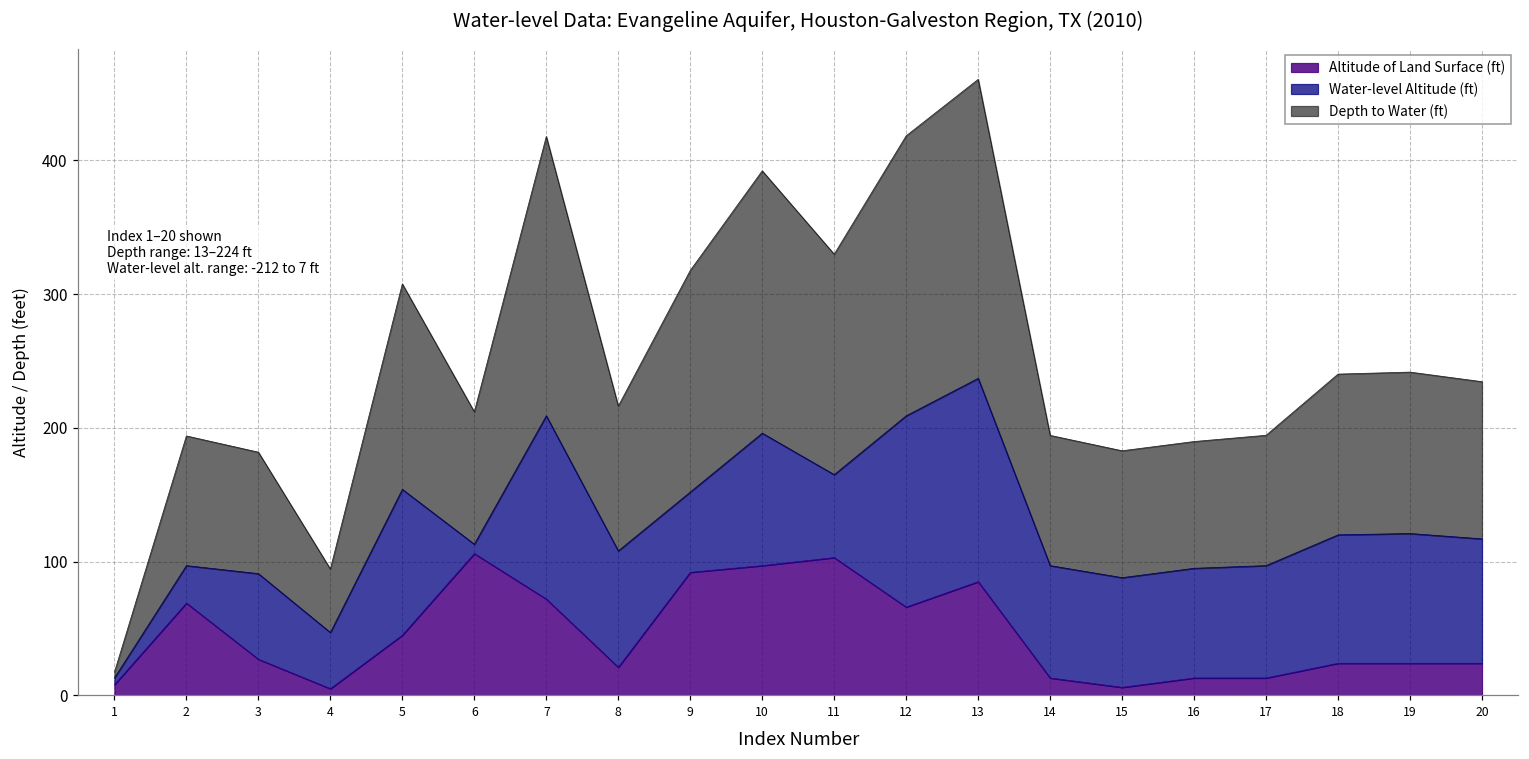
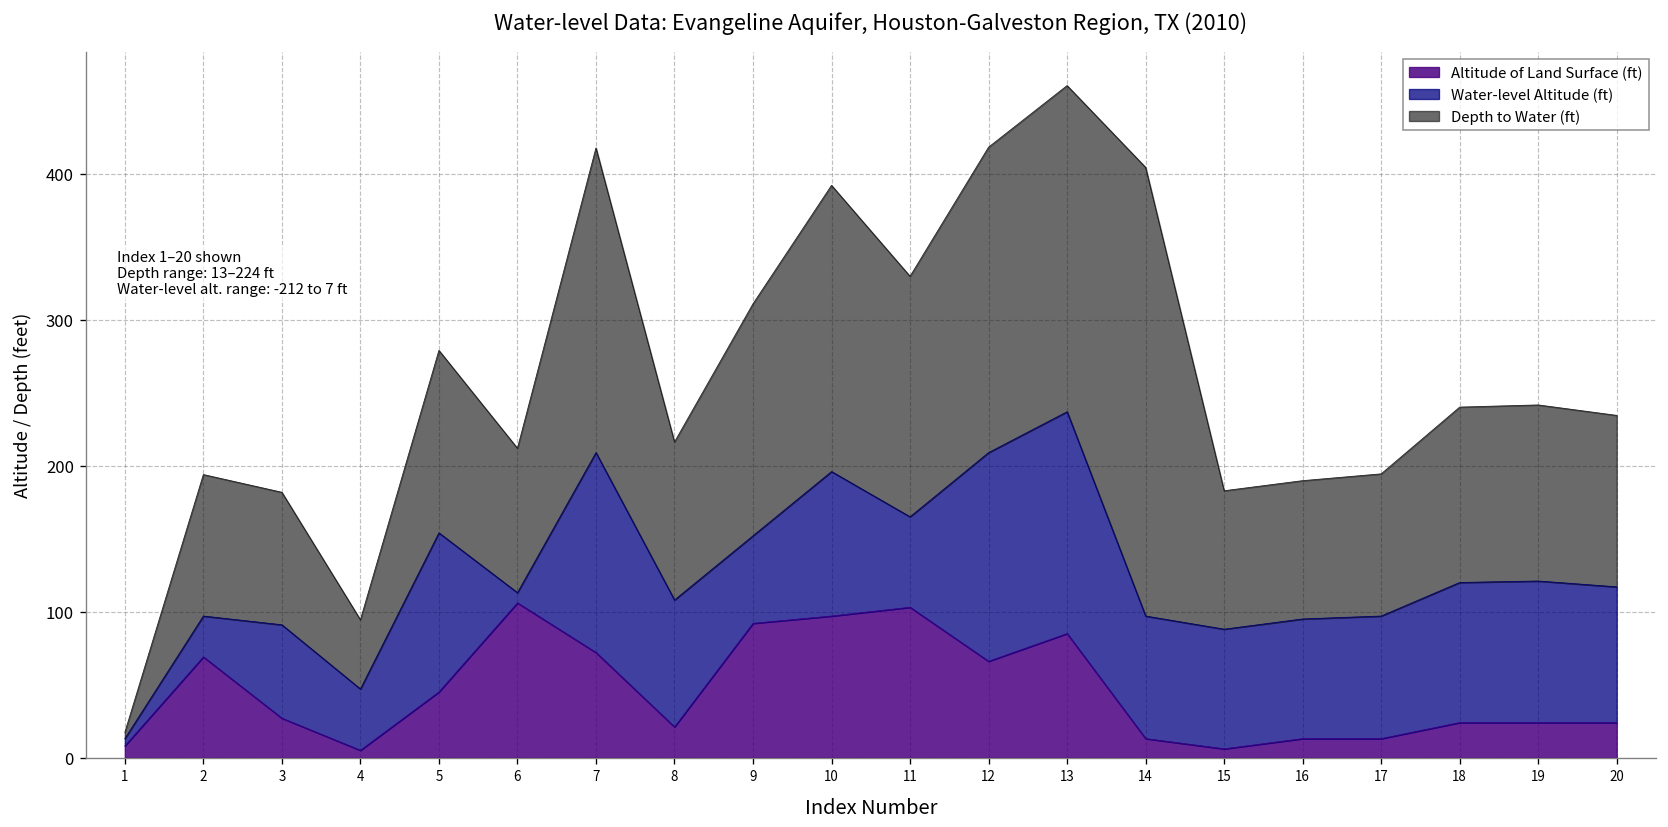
  {
    "Altitude of Land Surface (ft)": {
      "1": 8,
      "2": 69,
      "3": 27,
      "4": 5,
      "5": 45,
      "6": 106,
      "7": 72,
      "8": 21,
      "9": 92,
      "10": 97,
      "11": 103,
      "12": 66,
      "13": 85,
      "14": 13,
      "15": 6,
      "16": 13,
      "17": 13,
      "18": 24,
      "19": 24,
      "20": 24
    },
    "Water-level Altitude (ft)": {
      "1": 5,
      "2": 28,
      "3": 64,
      "4": 42,
      "5": 109,
      "6": 7,
      "7": 137,
      "8": 87,
      "9": 60,
      "10": 99,
      "11": 62,
      "12": 143,
      "13": 152,
      "14": 84,
      "15": 82,
      "16": 82,
      "17": 84,
      "18": 96,
      "19": 97,
      "20": 93
    },
    "Depth to Water (ft)": {
      "1": 4,
      "2": 97,
      "3": 91,
      "4": 47,
-     "5": 154,
+     "5": 125,
      "6": 99,
      "7": 209,
      "8": 108,
-     "9": 166,
+     "9": 159,
      "10": 196,
      "11": 165,
      "12": 209,
      "13": 224,
-     "14": 97,
+     "14": 307,
      "15": 95,
      "16": 95,
      "17": 97,
      "18": 120,
      "19": 121,
      "20": 117
    }
  }
